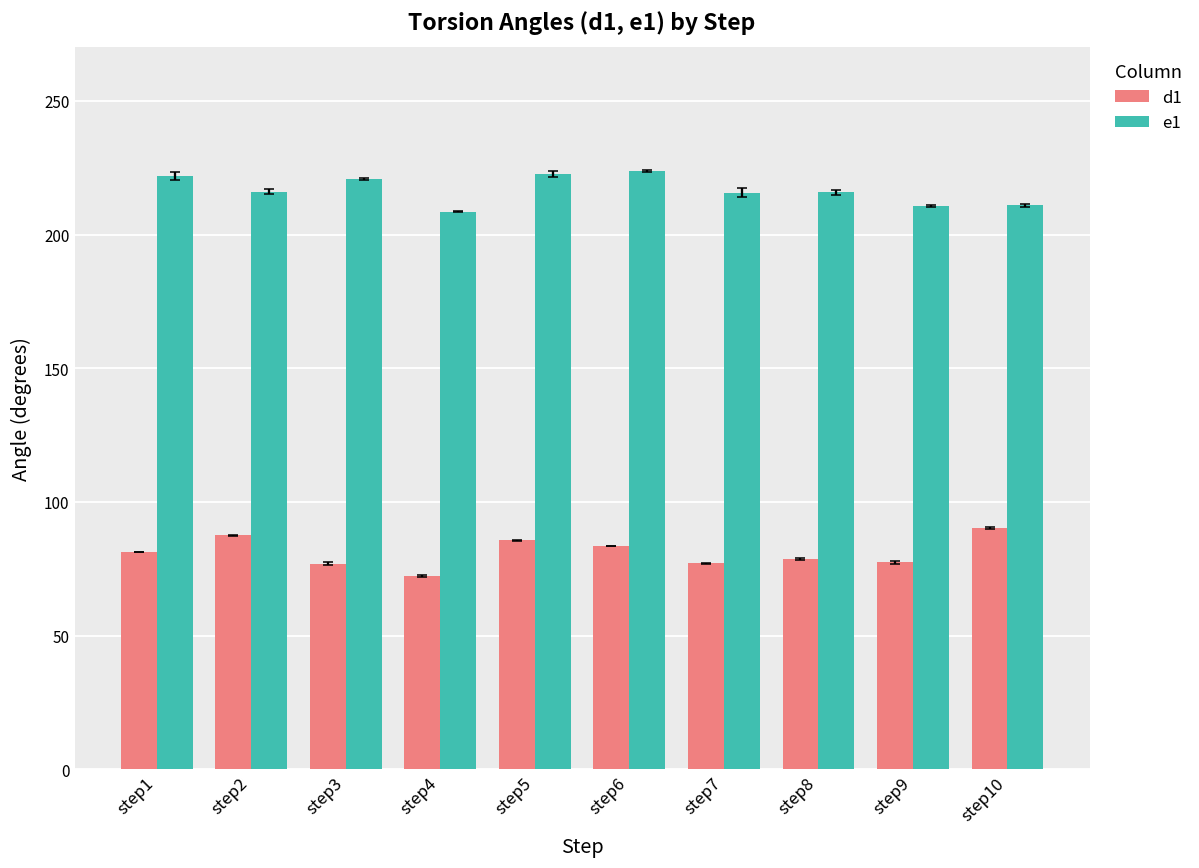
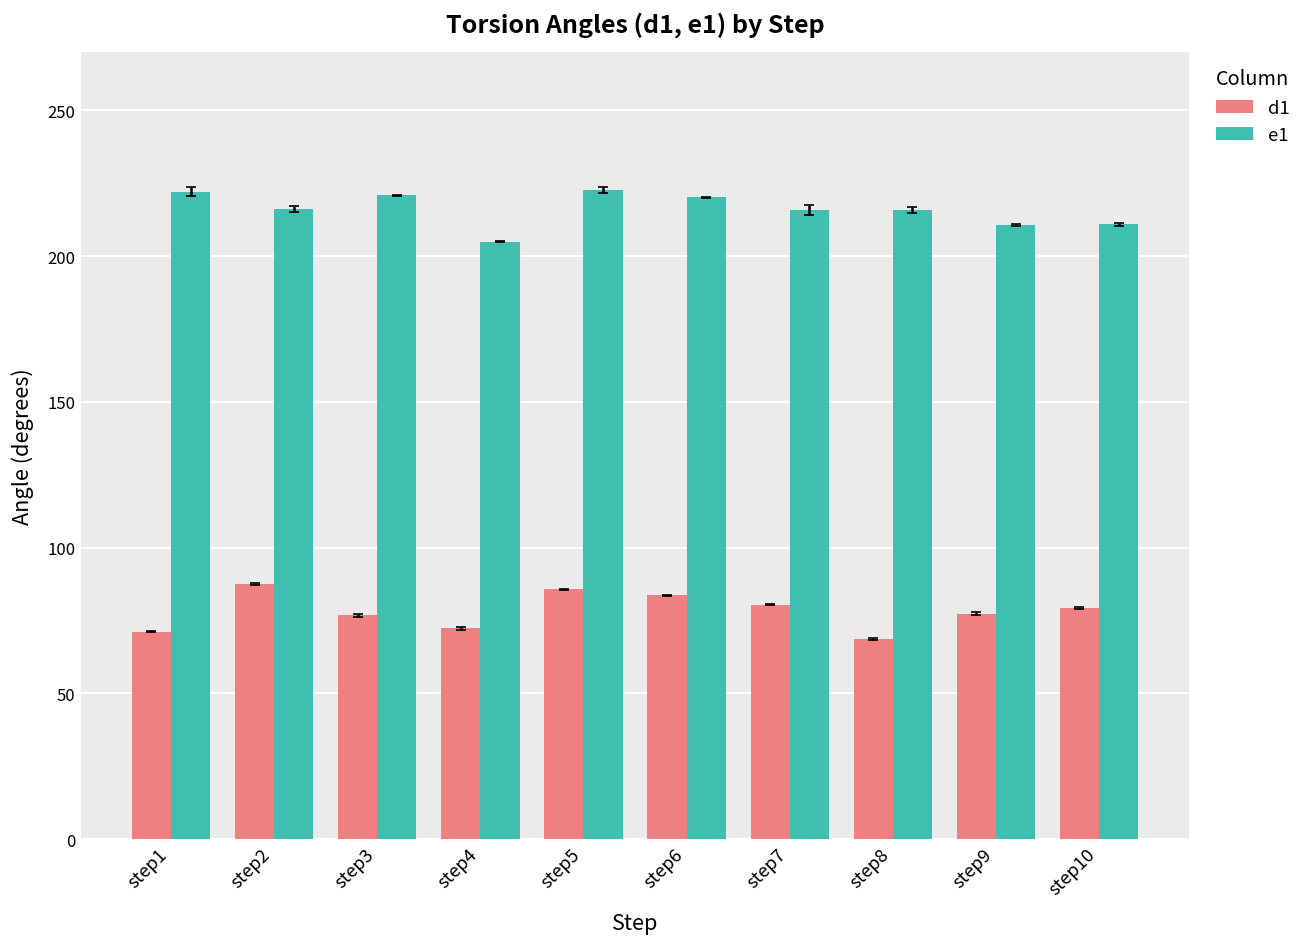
  {
    "d1": {
-     "step1": 81,
+     "step1": 71,
      "step2": 88,
      "step3": 77,
      "step4": 72,
      "step5": 86,
      "step6": 84,
-     "step7": 77,
-     "step8": 79,
+     "step7": 80,
+     "step8": 69,
      "step9": 77,
-     "step10": 90
+     "step10": 79
    },
    "e1": {
      "step1": 222,
      "step2": 216,
      "step3": 221,
-     "step4": 209,
+     "step4": 205,
      "step5": 223,
-     "step6": 224,
+     "step6": 220,
      "step7": 216,
      "step8": 216,
      "step9": 211,
      "step10": 211
    }
  }
